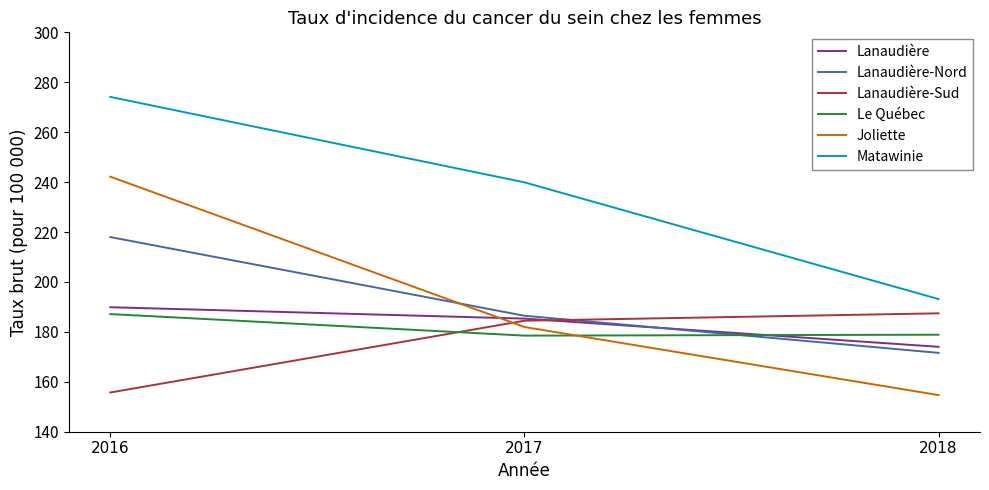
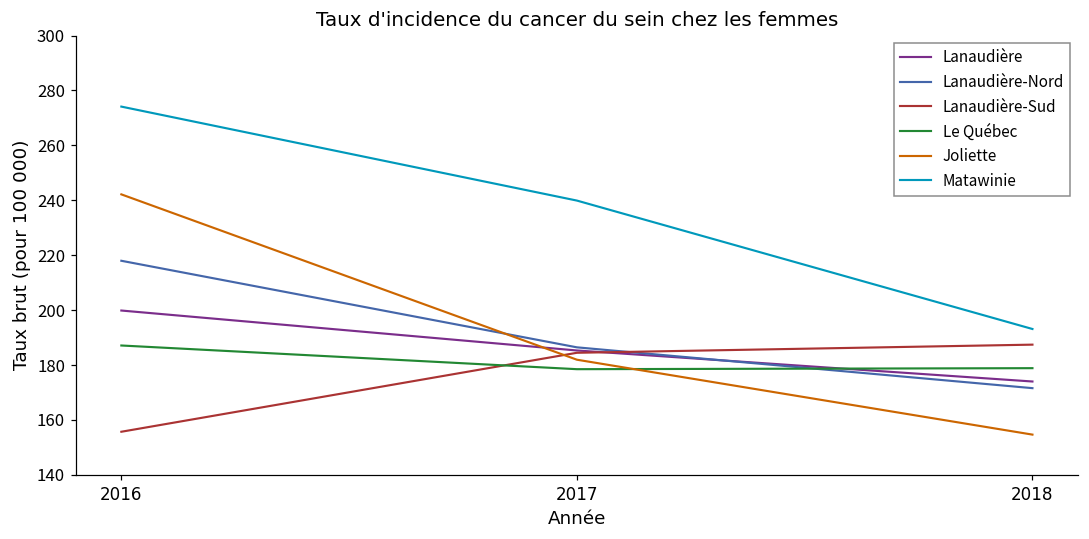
  {
    "Lanaudière": {
-     "2016": 190,
+     "2016": 200,
      "2018": 174
    },
    "Lanaudière-Nord": {
      "2016": 218,
      "2017": 186,
      "2018": 172
    },
    "Lanaudière-Sud": {
      "2016": 156,
      "2018": 187
    },
    "Le Québec": {
      "2016": 187,
      "2017": 178,
      "2018": 179
    },
    "Joliette": {
      "2016": 242,
      "2017": 182,
      "2018": 155
    },
    "Matawinie": {
      "2016": 274,
      "2017": 240,
      "2018": 193
    }
  }
